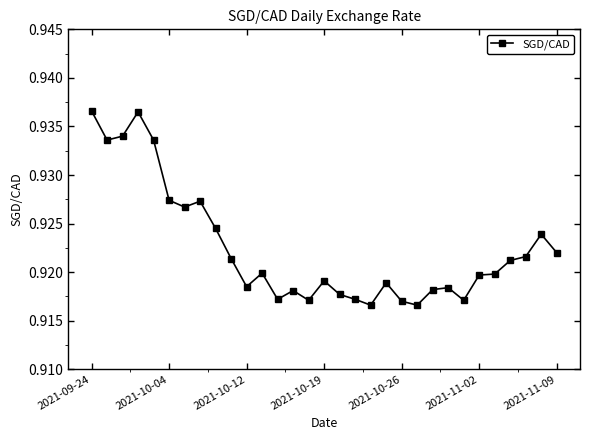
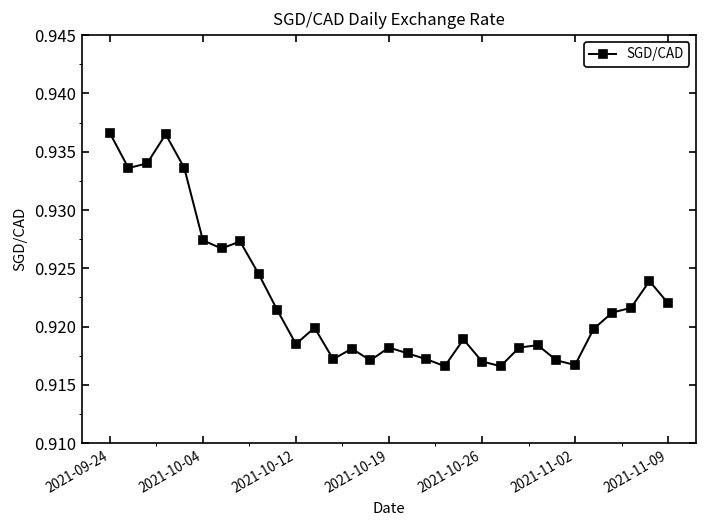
  {
    "2021-09-24": 0.937,
    "2021-10-04": 0.927,
    "2021-10-12": 0.919,
-   "2021-10-19": 0.919,
+   "2021-10-19": 0.918,
    "2021-10-26": 0.917,
-   "2021-11-02": 0.920,
+   "2021-11-02": 0.917,
    "2021-11-09": 0.922
  }
